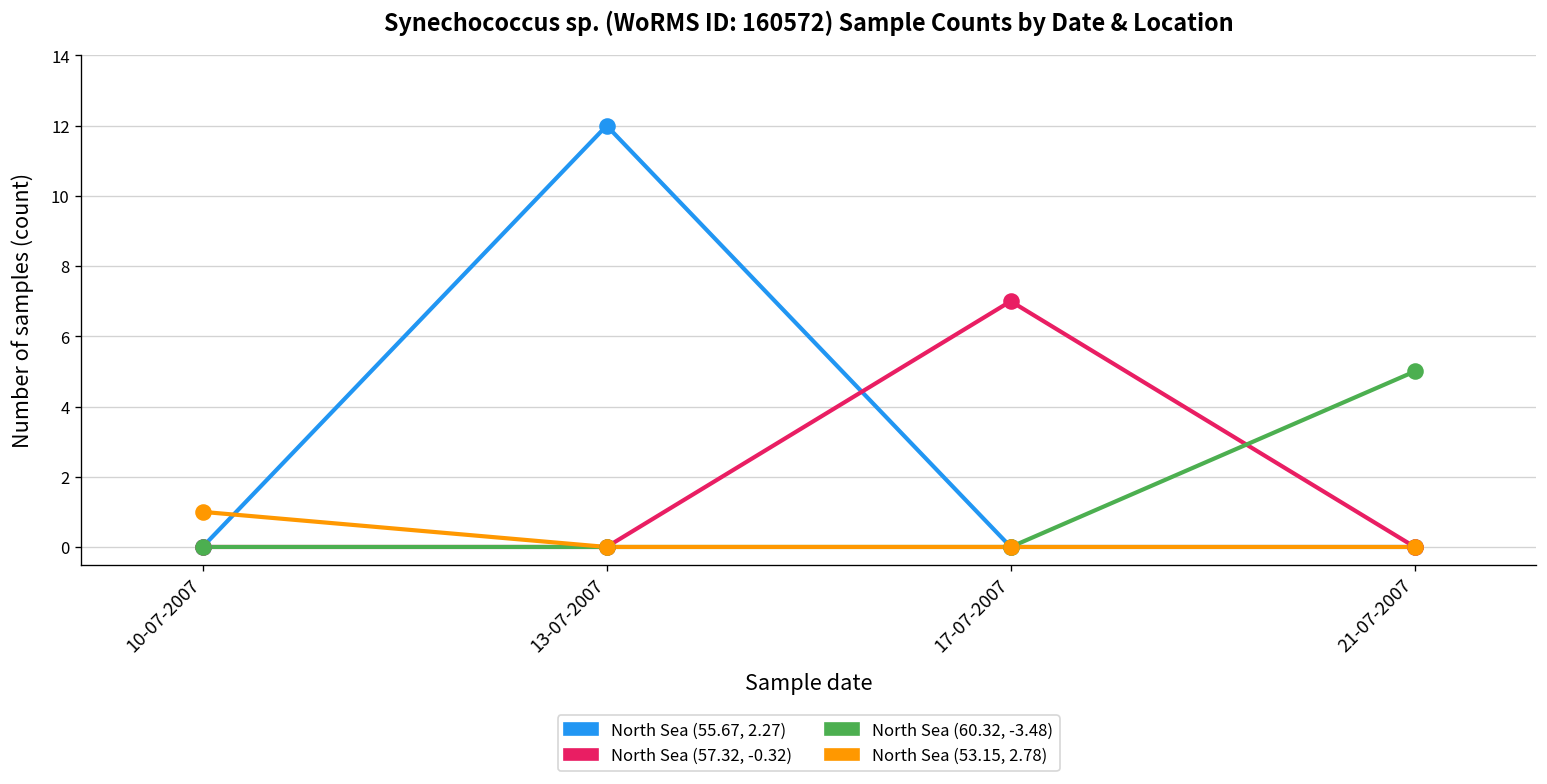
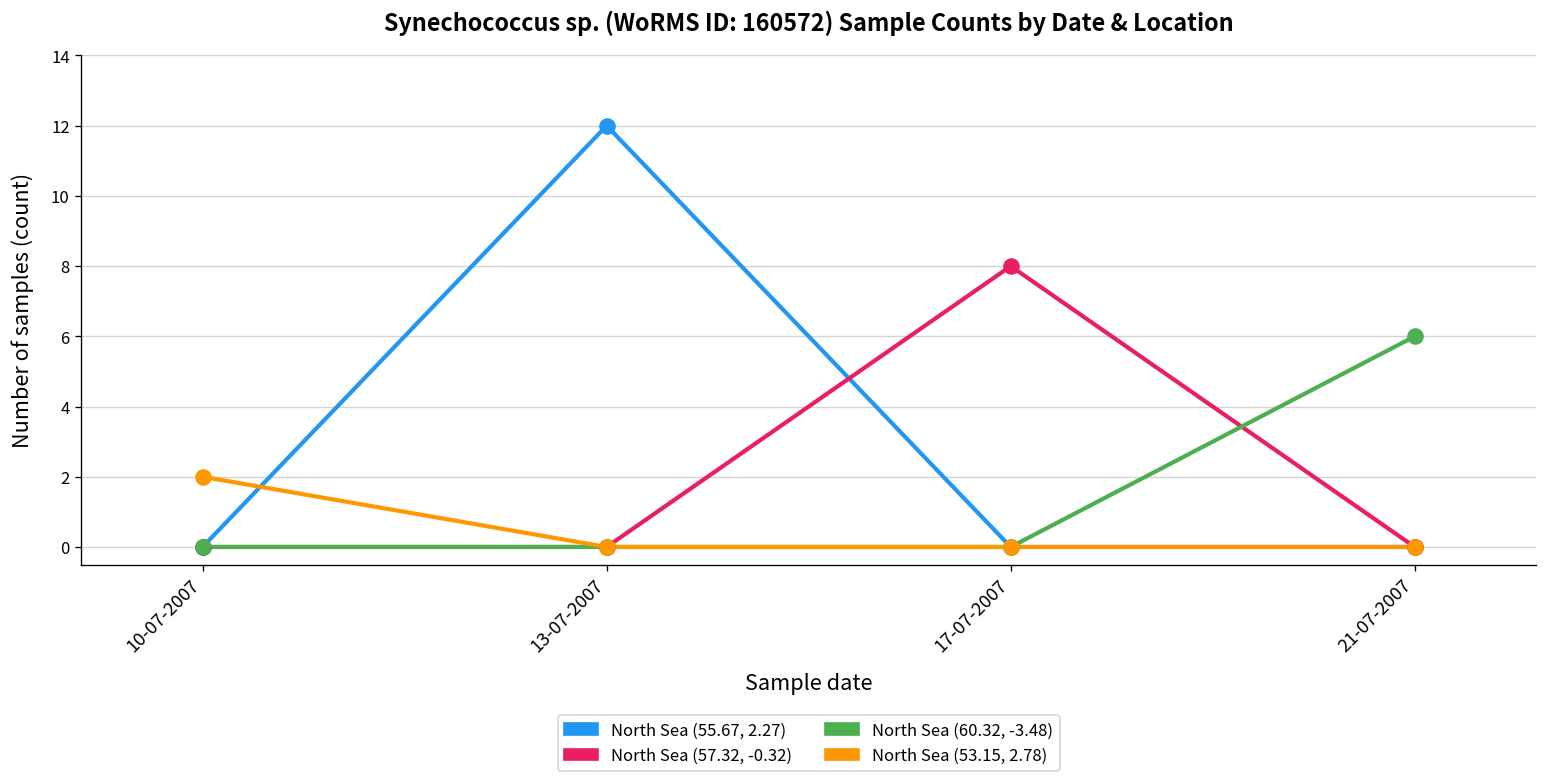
  {
    "North Sea (55.67, 2.27)": {
      "13-07-2007": 12
    },
    "North Sea (57.32, -0.32)": {
-     "17-07-2007": 7
+     "17-07-2007": 8
    },
    "North Sea (60.32, -3.48)": {
-     "21-07-2007": 5
+     "21-07-2007": 6
    },
    "North Sea (53.15, 2.78)": {
-     "10-07-2007": 1
+     "10-07-2007": 2
    }
  }
